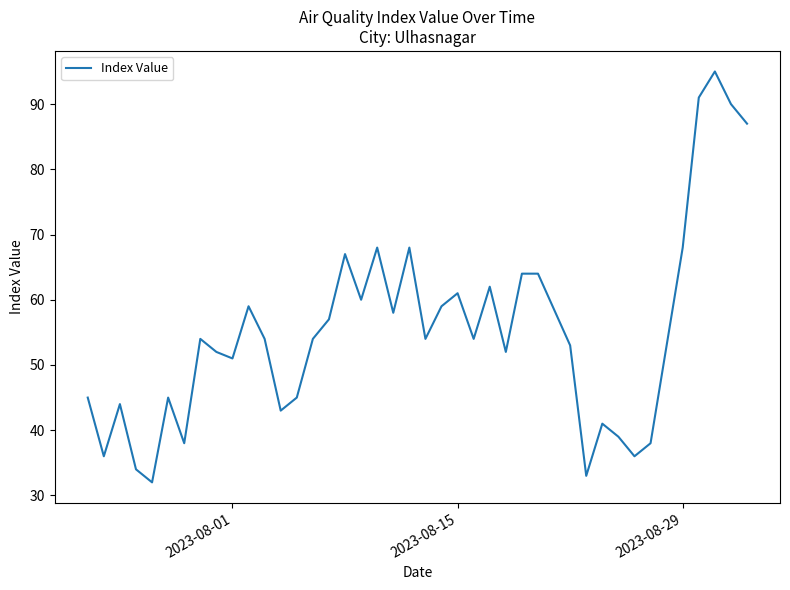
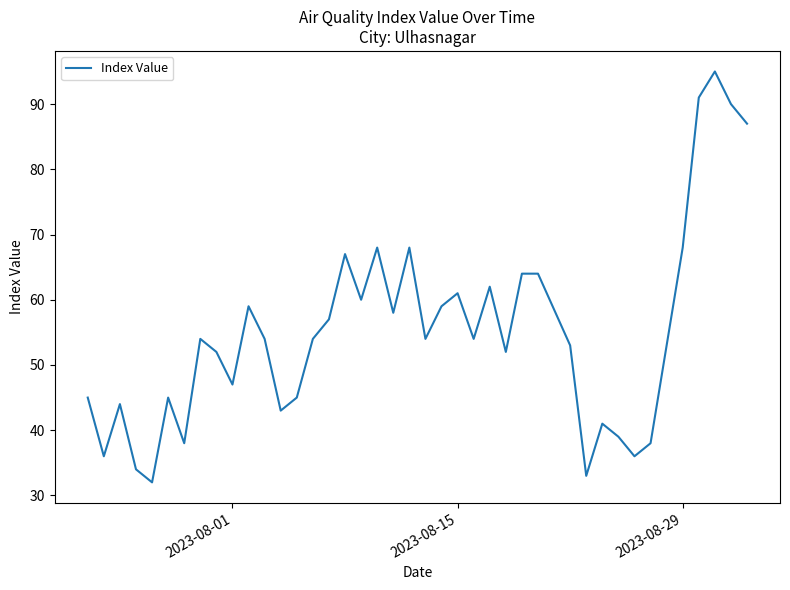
  {
-   "2023-08-01": 51,
+   "2023-08-01": 47,
    "2023-08-15": 61,
    "2023-08-29": 68
  }
